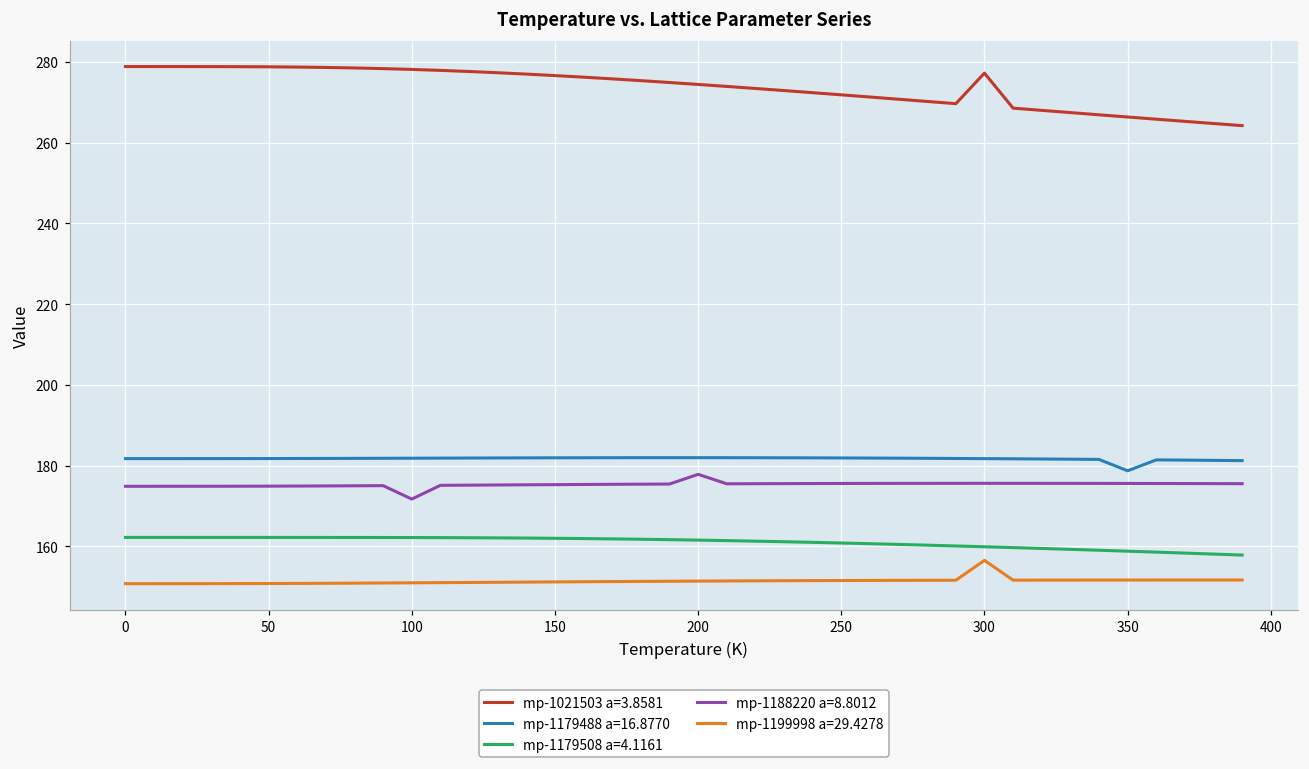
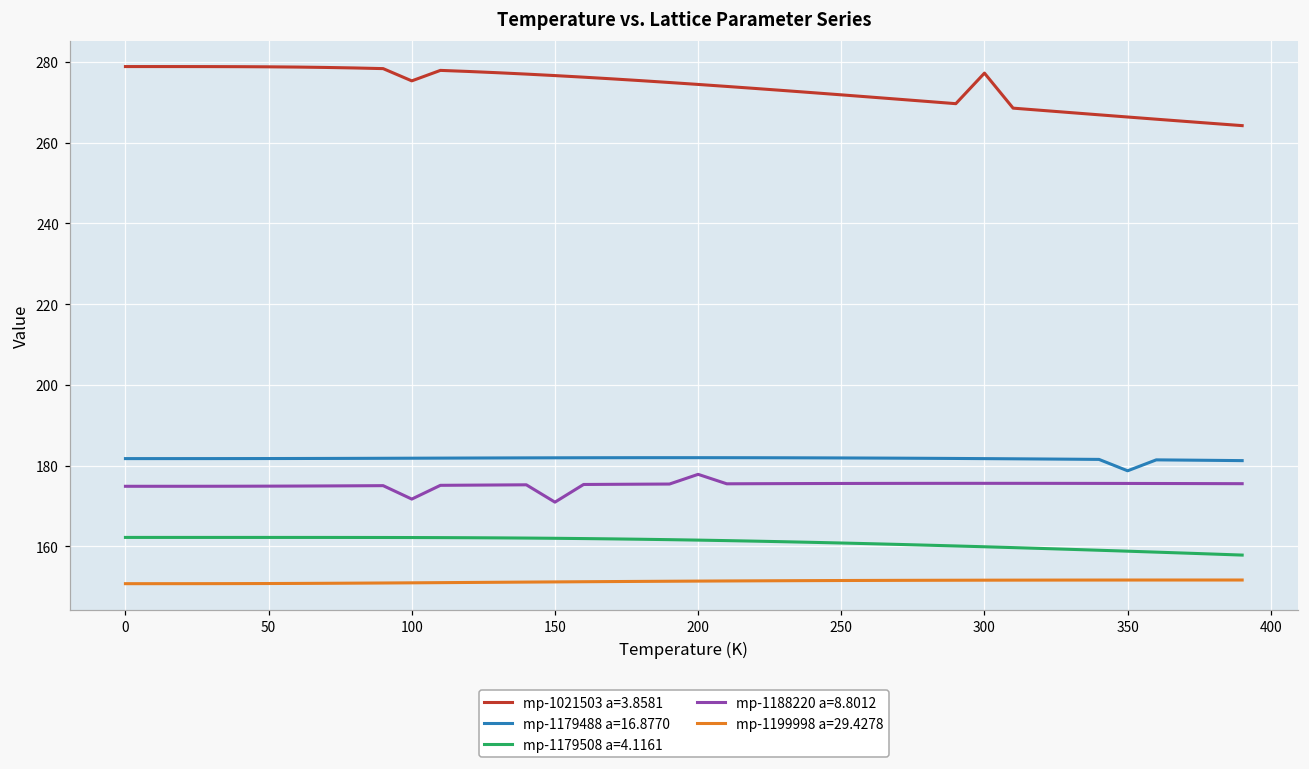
  {
    "mp-1021503 a=3.8581": {
      "0": 279,
      "50": 279,
-     "100": 278,
+     "100": 275,
      "150": 277,
      "200": 274,
      "250": 272,
      "300": 277,
      "350": 266
    },
    "mp-1179488 a=16.8770": {
      "0": 182,
      "50": 182,
      "100": 182,
      "150": 182,
      "200": 182,
      "250": 182,
      "300": 182,
      "350": 179
    },
    "mp-1179508 a=4.1161": {
      "0": 162,
      "50": 162,
      "100": 162,
      "150": 162,
      "200": 162,
      "250": 161,
      "300": 160,
      "350": 159
    },
    "mp-1188220 a=8.8012": {
      "0": 175,
      "50": 175,
      "100": 172,
-     "150": 175,
+     "150": 171,
      "200": 178,
      "250": 176,
      "300": 176,
      "350": 176
    },
    "mp-1199998 a=29.4278": {
      "0": 151,
      "50": 151,
      "100": 151,
      "150": 151,
      "200": 151,
      "250": 152,
-     "300": 157,
+     "300": 152,
      "350": 152
    }
  }
